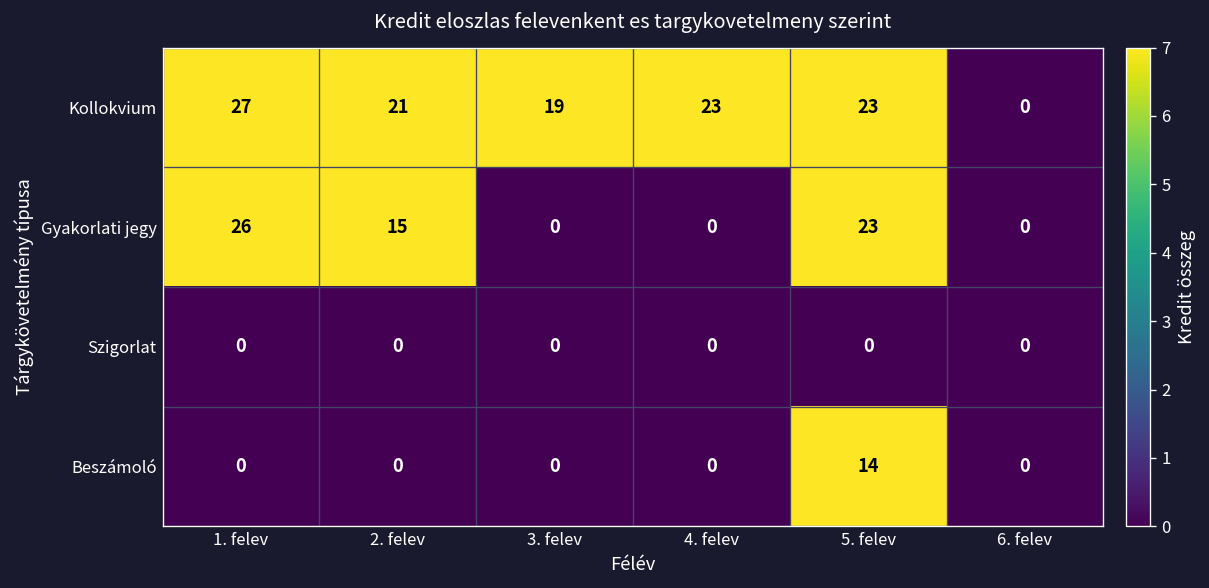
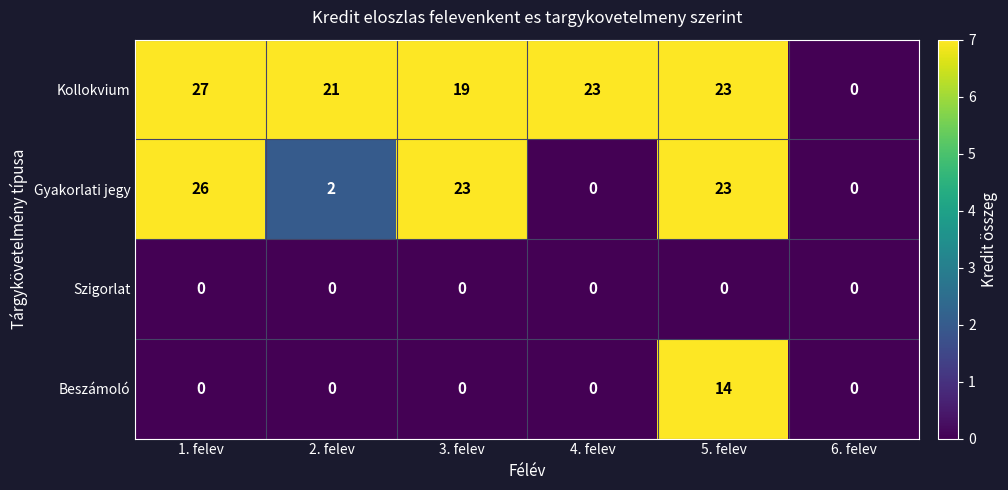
  {
    "Kollokvium": {
      "1. felev": 27,
      "2. felev": 21,
      "3. felev": 19,
      "4. felev": 23,
      "5. felev": 23,
      "6. felev": 0
    },
    "Gyakorlati jegy": {
      "1. felev": 26,
-     "2. felev": 15,
-     "3. felev": 0,
+     "2. felev": 2,
+     "3. felev": 23,
      "4. felev": 0,
      "5. felev": 23,
      "6. felev": 0
    },
    "Szigorlat": {
      "1. felev": 0,
      "2. felev": 0,
      "3. felev": 0,
      "4. felev": 0,
      "5. felev": 0,
      "6. felev": 0
    },
    "Beszámoló": {
      "1. felev": 0,
      "2. felev": 0,
      "3. felev": 0,
      "4. felev": 0,
      "5. felev": 14,
      "6. felev": 0
    }
  }
